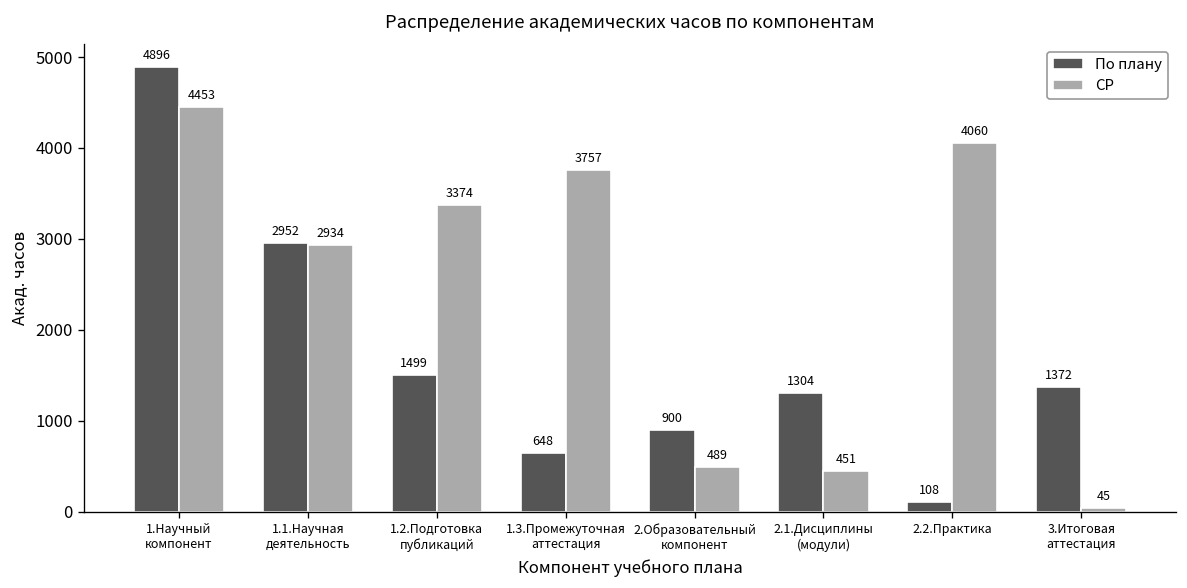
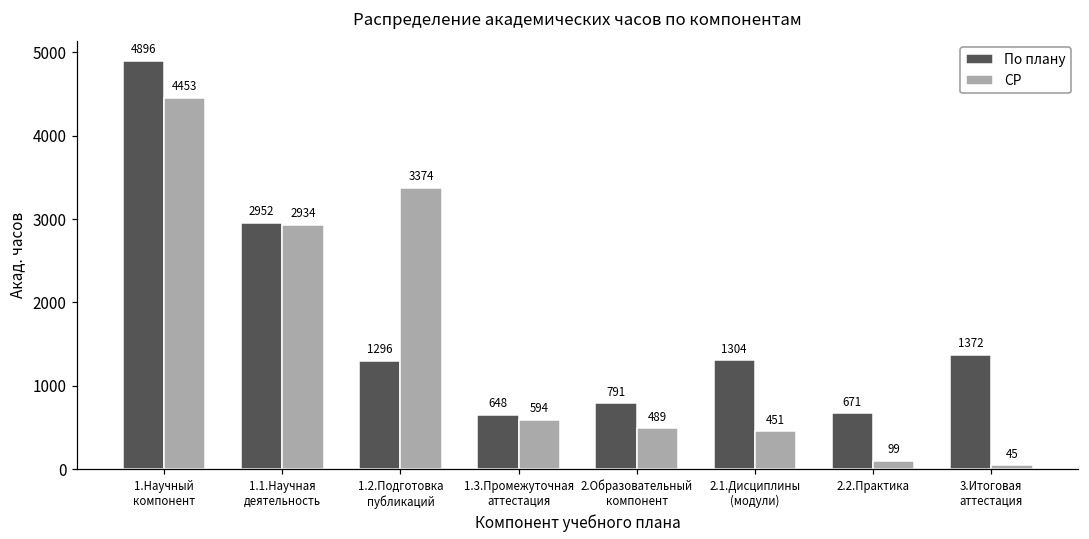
  {
    "По плану": {
      "1.Научный компонент": 4896,
      "1.1.Научная деятельность": 2952,
-     "1.2.Подготовка публикаций": 1499,
+     "1.2.Подготовка публикаций": 1296,
      "1.3.Промежуточная аттестация": 648,
-     "2.Образовательный компонент": 900,
+     "2.Образовательный компонент": 791,
      "2.1.Дисциплины (модули)": 1304,
-     "2.2.Практика": 108,
+     "2.2.Практика": 671,
      "3.Итоговая аттестация": 1372
    },
    "СР": {
      "1.Научный компонент": 4453,
      "1.1.Научная деятельность": 2934,
      "1.2.Подготовка публикаций": 3374,
-     "1.3.Промежуточная аттестация": 3757,
+     "1.3.Промежуточная аттестация": 594,
      "2.Образовательный компонент": 489,
      "2.1.Дисциплины (модули)": 451,
-     "2.2.Практика": 4060,
+     "2.2.Практика": 99,
      "3.Итоговая аттестация": 45
    }
  }
